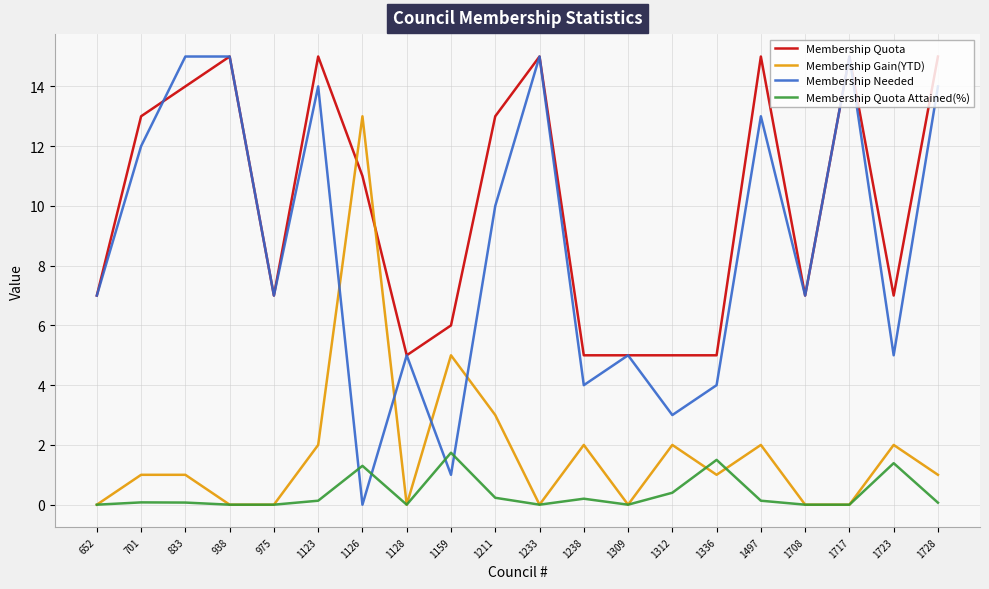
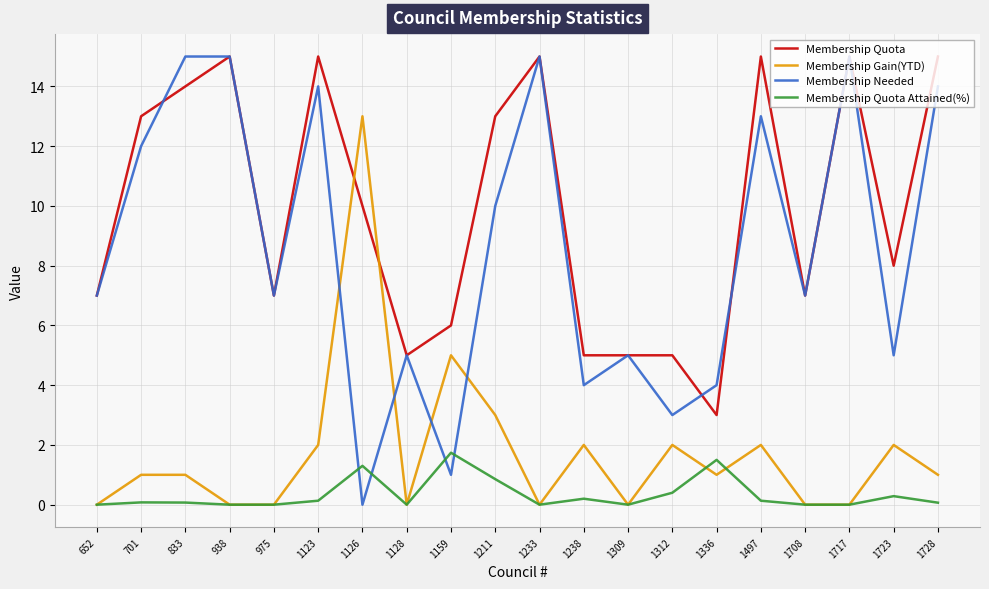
  {
    "Membership Quota": {
      "701": 13,
      "833": 14,
      "1123": 15,
-     "1126": 11,
+     "1126": 10,
      "1159": 6,
      "1211": 13,
      "1238": 5,
      "1312": 5,
-     "1336": 5,
+     "1336": 3,
      "1497": 15,
-     "1723": 7
+     "1723": 8
    },
    "Membership Gain(YTD)": {
      "701": 1.0,
      "833": 1.0,
      "1123": 2.0,
      "1126": 13.0,
      "1159": 5.0,
      "1211": 3.0,
      "1238": 2.0,
      "1312": 2.0,
      "1336": 1.0,
      "1497": 2.0,
      "1723": 2.0,
      "1728": 1.0
    },
    "Membership Needed": {
      "701": 12.0,
      "833": 15.0,
      "1123": 14.0,
      "1126": 0.0,
      "1159": 1.0,
      "1211": 10.0,
      "1238": 4.0,
      "1312": 3.0,
      "1336": 4.0,
      "1497": 13.0,
      "1723": 5.0
    },
    "Membership Quota Attained(%)": {
      "701": 0.1,
      "833": 0.1,
      "1123": 0.1,
      "1126": 1.3,
      "1159": 1.7,
-     "1211": 0.2,
+     "1211": 0.9,
      "1238": 0.2,
      "1312": 0.4,
      "1336": 1.5,
      "1497": 0.1,
-     "1723": 1.4,
+     "1723": 0.3,
      "1728": 0.1
    }
  }
